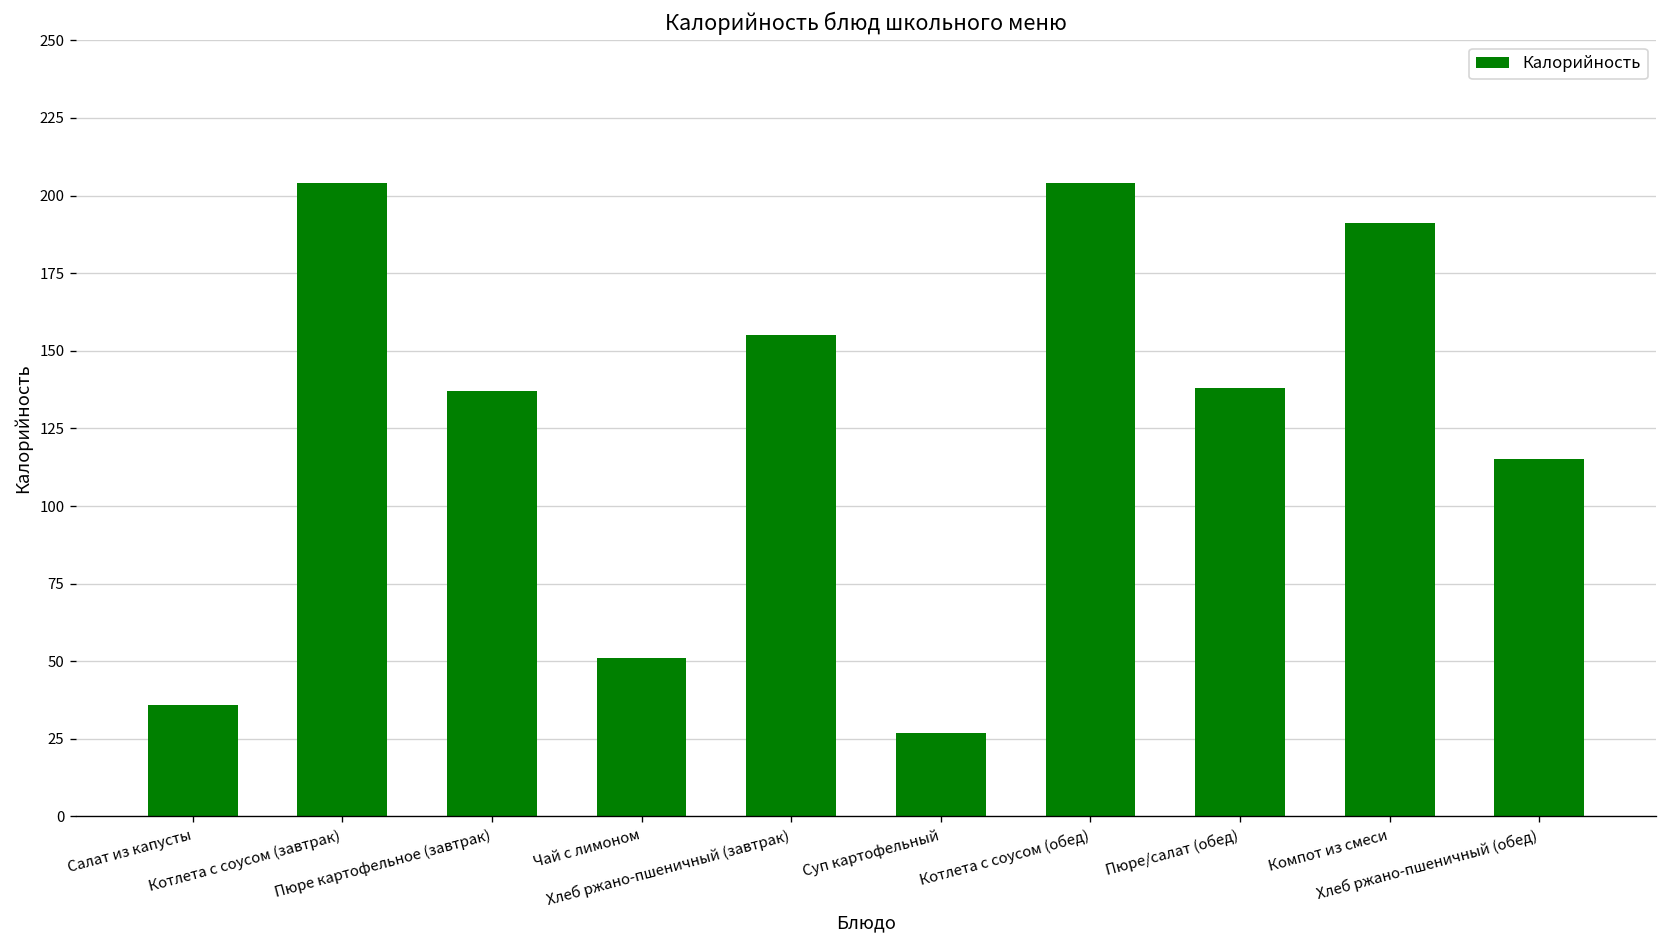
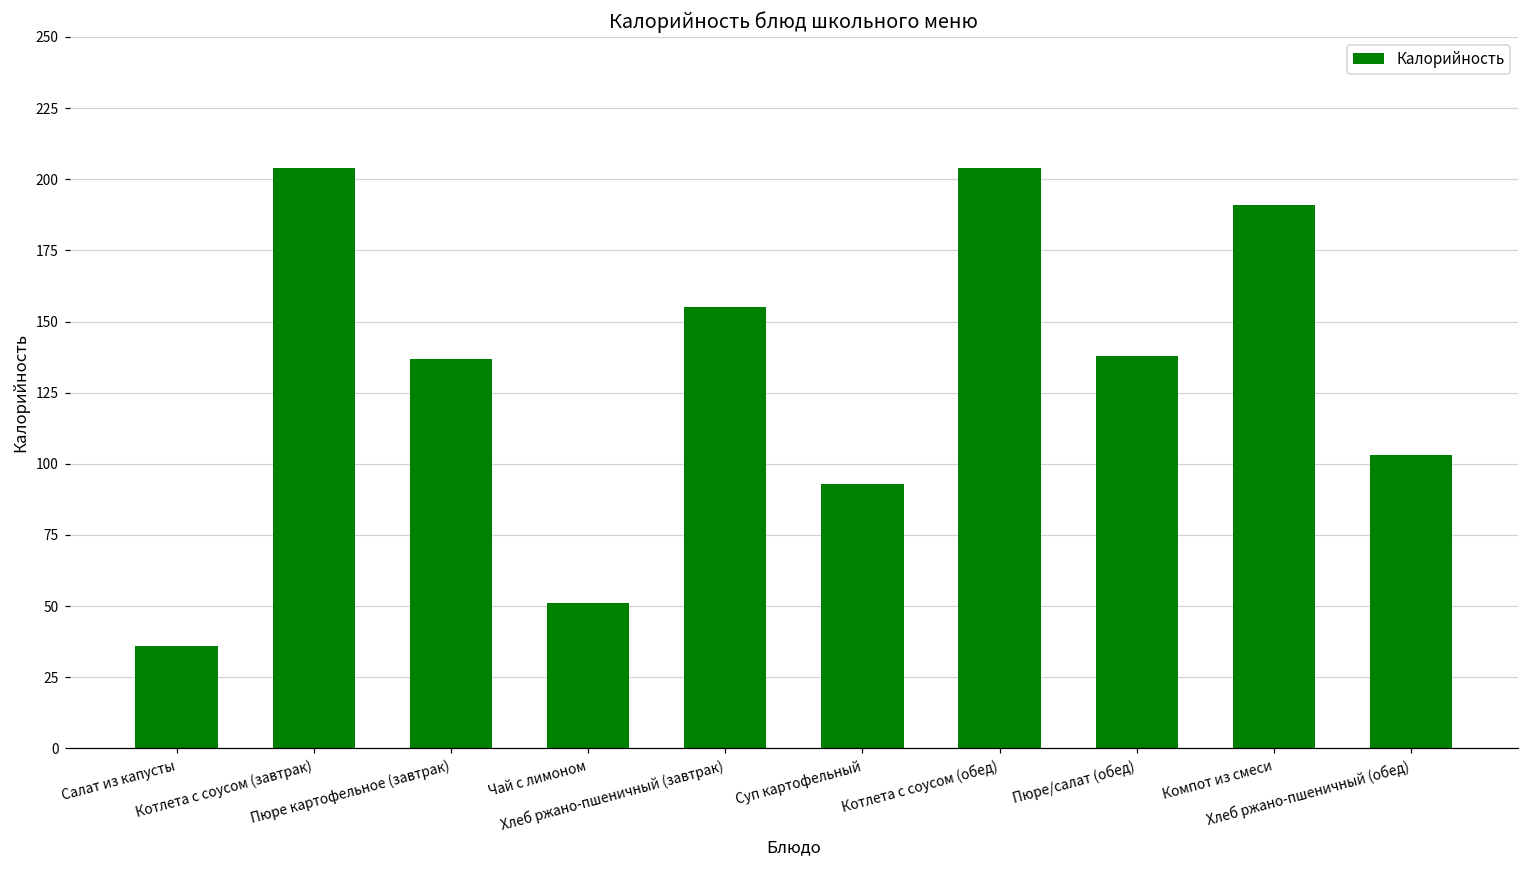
  {
    "Салат из капусты": 36,
    "Котлета с соусом (завтрак)": 204,
    "Пюре картофельное (завтрак)": 137,
    "Чай с лимоном": 51,
    "Хлеб ржано-пшеничный (завтрак)": 155,
-   "Суп картофельный": 27,
+   "Суп картофельный": 93,
    "Котлета с соусом (обед)": 204,
    "Пюре/салат (обед)": 138,
    "Компот из смеси": 191,
-   "Хлеб ржано-пшеничный (обед)": 115
+   "Хлеб ржано-пшеничный (обед)": 103
  }
